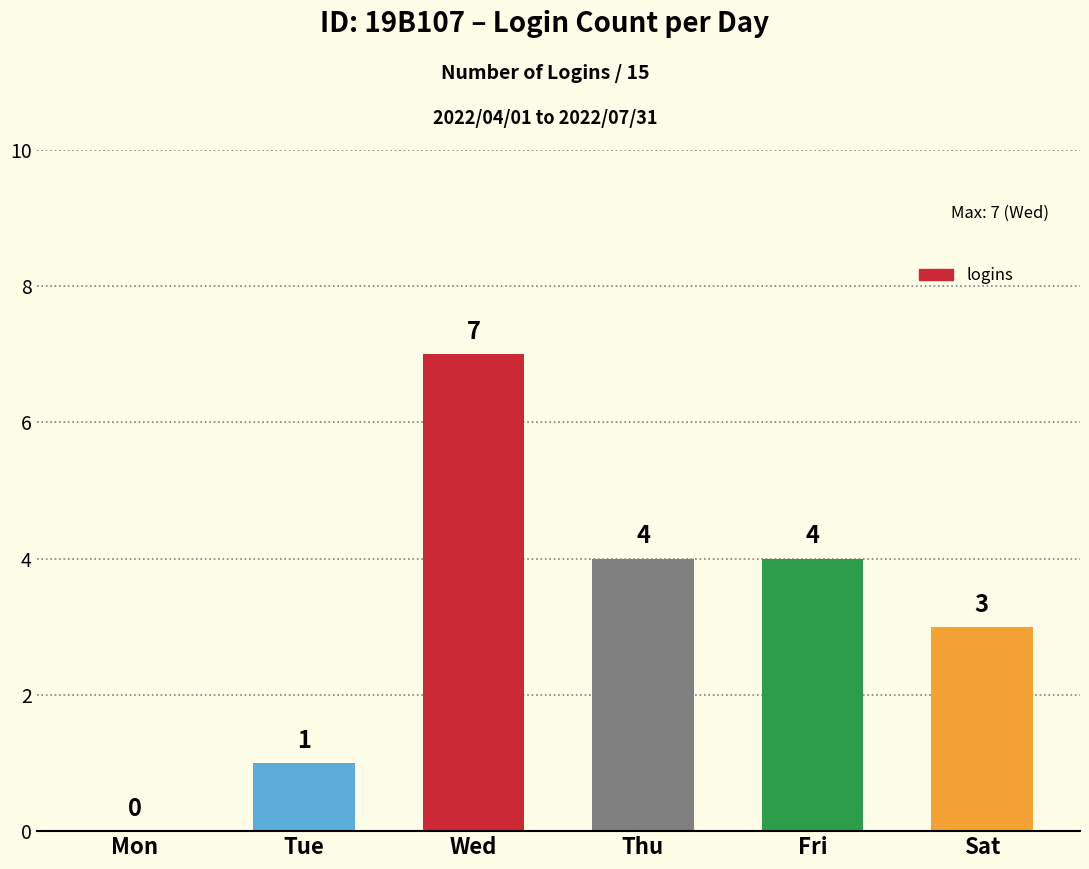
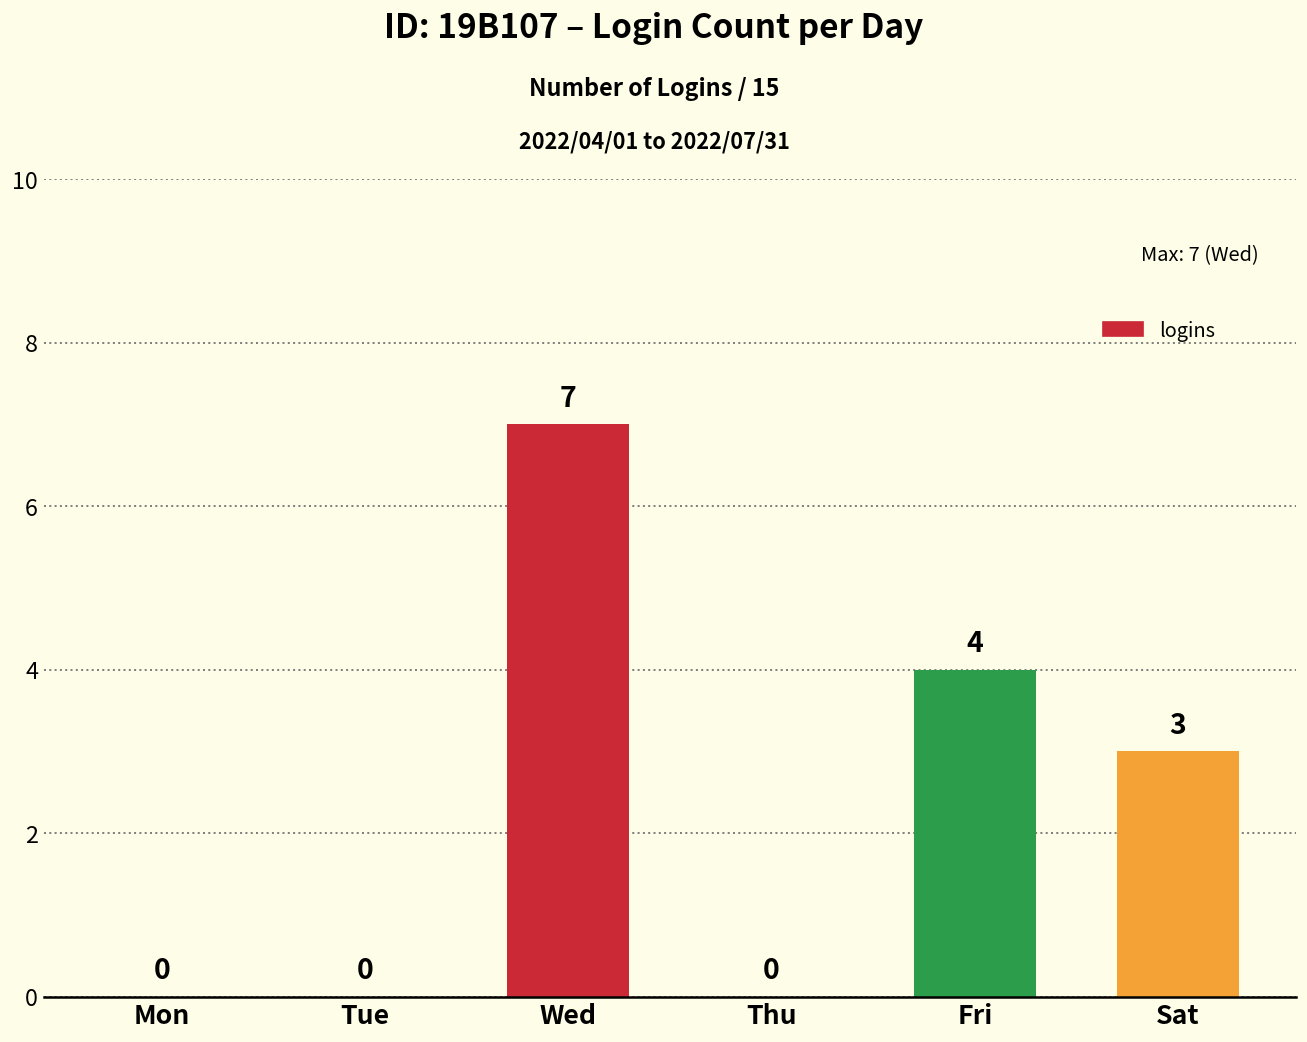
  {
    "Mon": 0,
-   "Tue": 1,
+   "Tue": 0,
    "Wed": 7,
-   "Thu": 4,
+   "Thu": 0,
    "Fri": 4,
    "Sat": 3
  }
